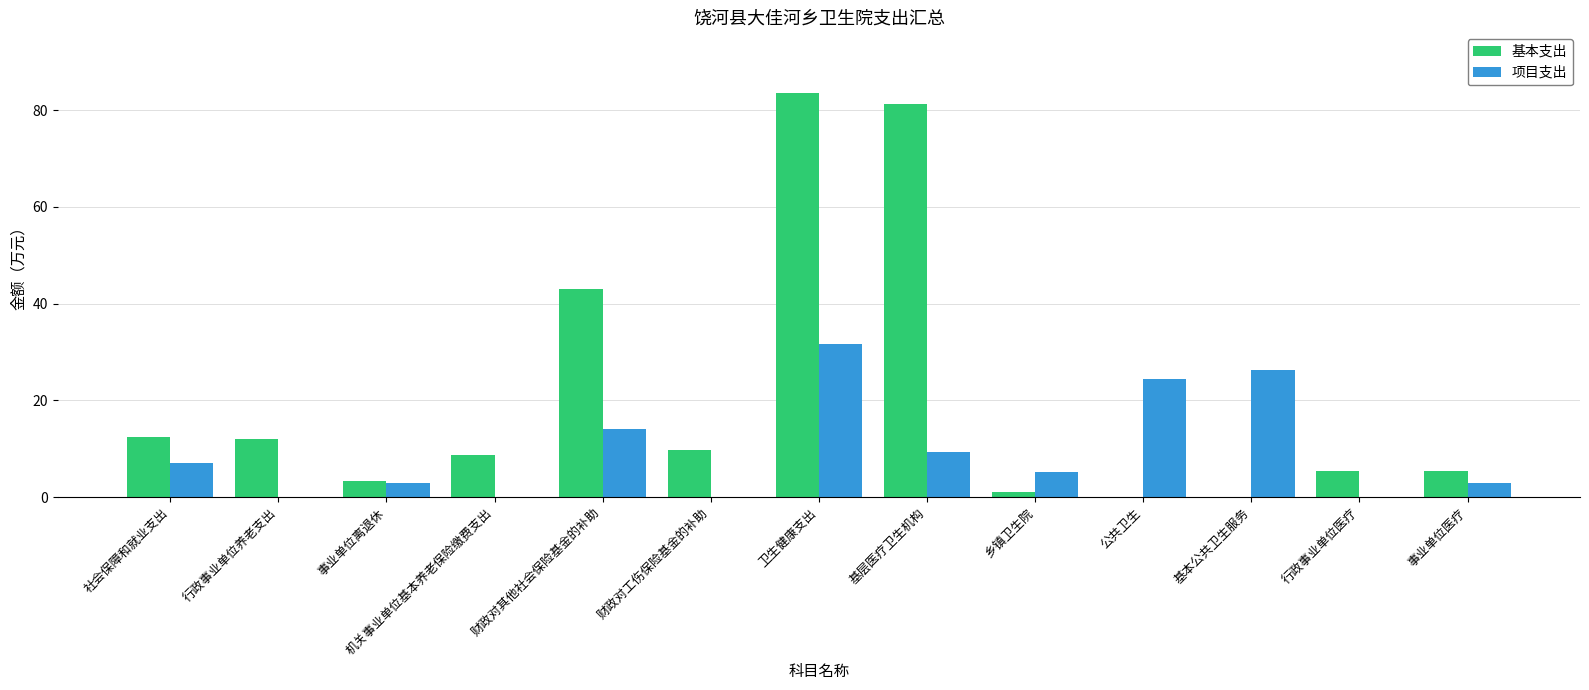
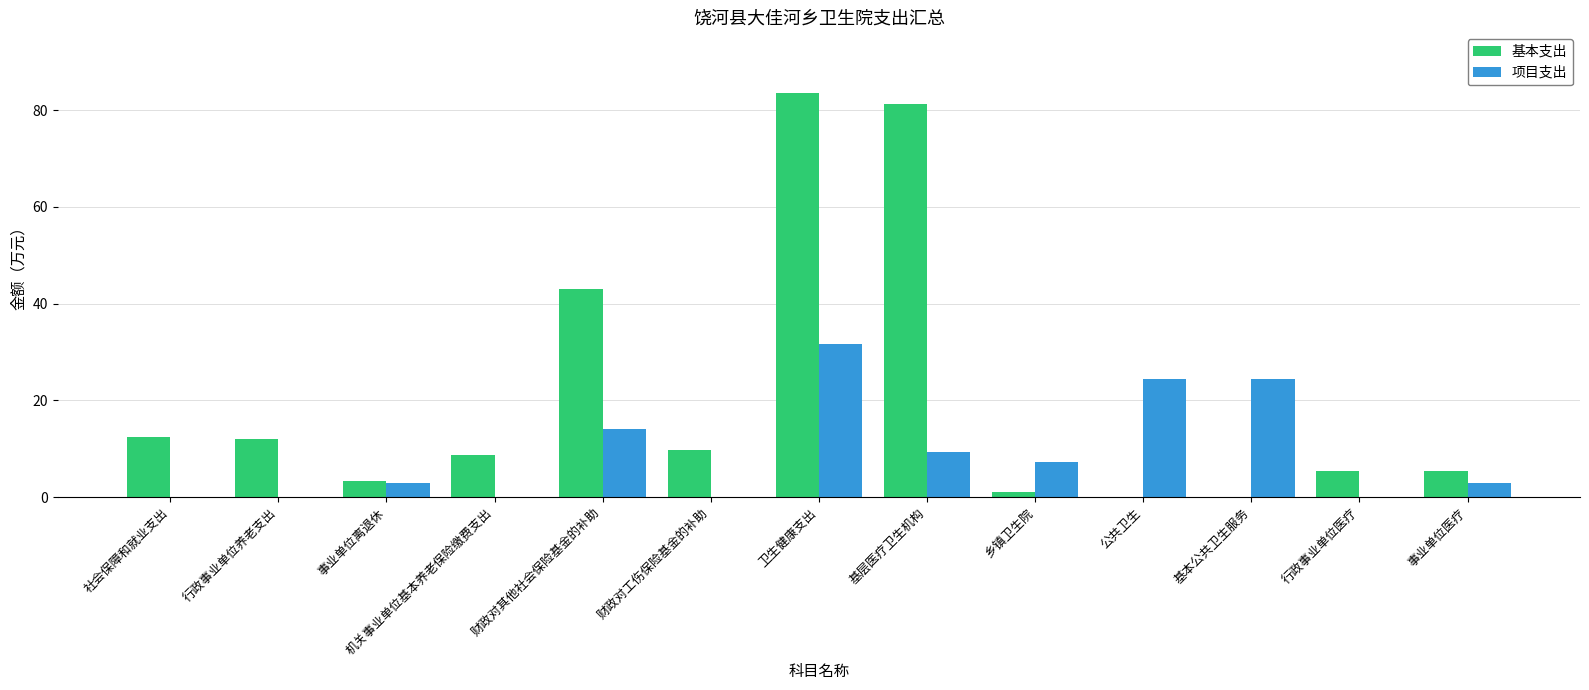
  {
    "基本支出": {
      "社会保障和就业支出": 12,
      "行政事业单位养老支出": 12,
      "事业单位离退休": 3,
      "机关事业单位基本养老保险缴费支出": 9,
      "财政对其他社会保险基金的补助": 43,
      "财政对工伤保险基金的补助": 10,
      "卫生健康支出": 84,
      "基层医疗卫生机构": 81,
      "乡镇卫生院": 1,
      "公共卫生": 0,
      "基本公共卫生服务": 0,
      "行政事业单位医疗": 5,
      "事业单位医疗": 5
    },
    "项目支出": {
-     "社会保障和就业支出": 7,
+     "社会保障和就业支出": 0,
      "行政事业单位养老支出": 0,
      "事业单位离退休": 3,
      "机关事业单位基本养老保险缴费支出": 0,
      "财政对其他社会保险基金的补助": 14,
      "财政对工伤保险基金的补助": 0,
      "卫生健康支出": 32,
      "基层医疗卫生机构": 9,
-     "乡镇卫生院": 5,
+     "乡镇卫生院": 7,
      "公共卫生": 24,
-     "基本公共卫生服务": 26,
+     "基本公共卫生服务": 24,
      "行政事业单位医疗": 0,
      "事业单位医疗": 3
    }
  }
